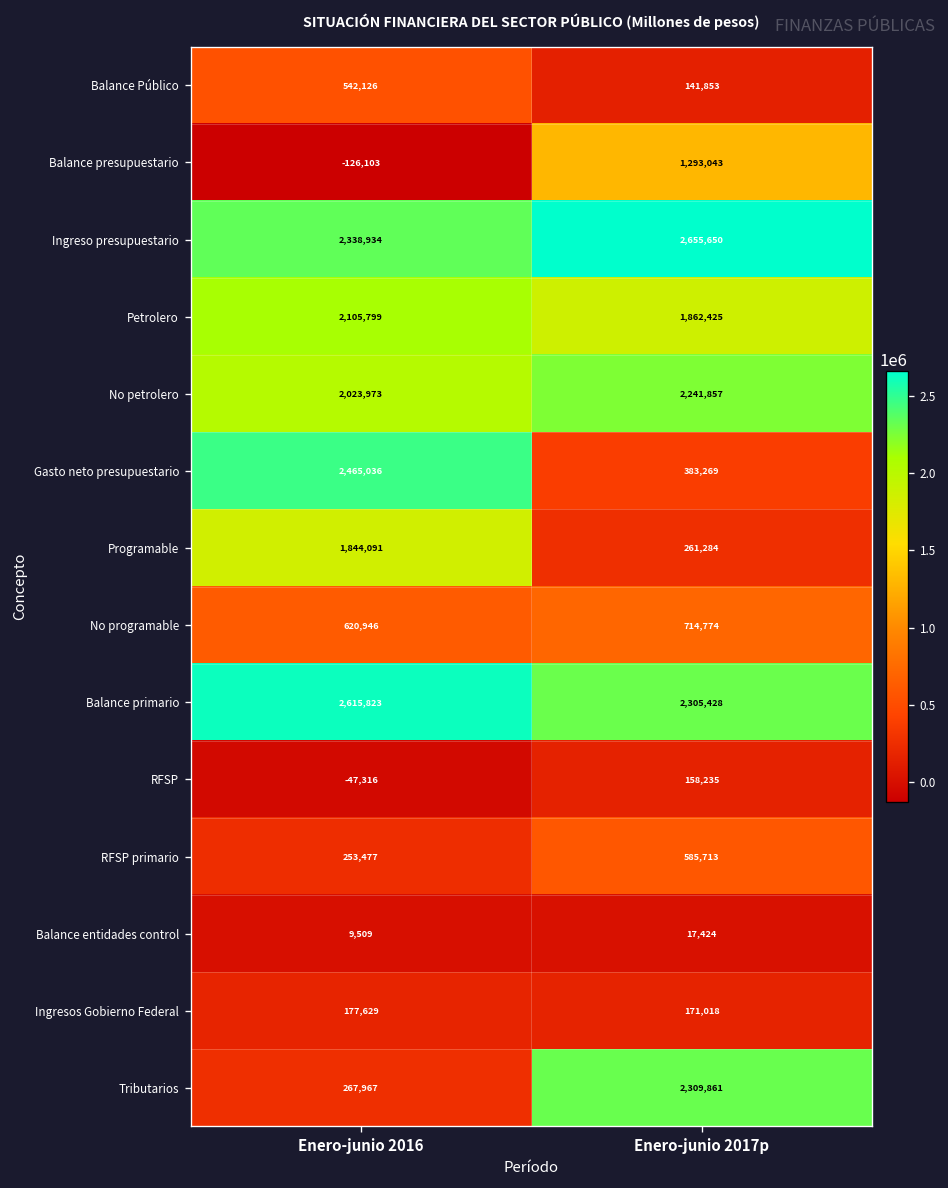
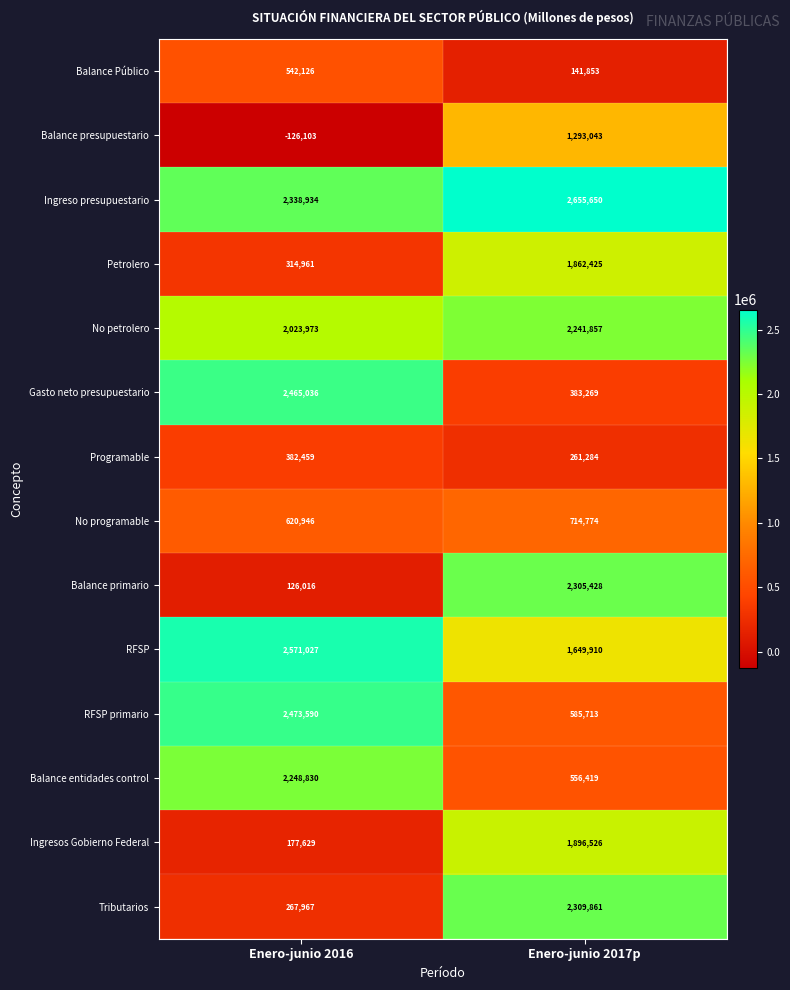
  {
    "Balance Público": {
      "Enero-junio 2016": "542,126",
      "Enero-junio 2017p": "141,853"
    },
    "Balance presupuestario": {
      "Enero-junio 2016": "-126,103",
      "Enero-junio 2017p": "1,293,043"
    },
    "Ingreso presupuestario": {
      "Enero-junio 2016": "2,338,934",
      "Enero-junio 2017p": "2,655,650"
    },
    "Petrolero": {
-     "Enero-junio 2016": "2,105,799",
+     "Enero-junio 2016": "314,961",
      "Enero-junio 2017p": "1,862,425"
    },
    "No petrolero": {
      "Enero-junio 2016": "2,023,973",
      "Enero-junio 2017p": "2,241,857"
    },
    "Gasto neto presupuestario": {
      "Enero-junio 2016": "2,465,036",
      "Enero-junio 2017p": "383,269"
    },
    "Programable": {
-     "Enero-junio 2016": "1,844,091",
+     "Enero-junio 2016": "382,459",
      "Enero-junio 2017p": "261,284"
    },
    "No programable": {
      "Enero-junio 2016": "620,946",
      "Enero-junio 2017p": "714,774"
    },
    "Balance primario": {
-     "Enero-junio 2016": "2,615,823",
+     "Enero-junio 2016": "126,016",
      "Enero-junio 2017p": "2,305,428"
    },
    "RFSP": {
-     "Enero-junio 2016": "-47,316",
-     "Enero-junio 2017p": "158,235"
+     "Enero-junio 2016": "2,571,027",
+     "Enero-junio 2017p": "1,649,910"
    },
    "RFSP primario": {
-     "Enero-junio 2016": "253,477",
+     "Enero-junio 2016": "2,473,590",
      "Enero-junio 2017p": "585,713"
    },
    "Balance entidades control": {
-     "Enero-junio 2016": "9,509",
-     "Enero-junio 2017p": "17,424"
+     "Enero-junio 2016": "2,248,830",
+     "Enero-junio 2017p": "556,419"
    },
    "Ingresos Gobierno Federal": {
      "Enero-junio 2016": "177,629",
-     "Enero-junio 2017p": "171,018"
+     "Enero-junio 2017p": "1,896,526"
    },
    "Tributarios": {
      "Enero-junio 2016": "267,967",
      "Enero-junio 2017p": "2,309,861"
    }
  }
